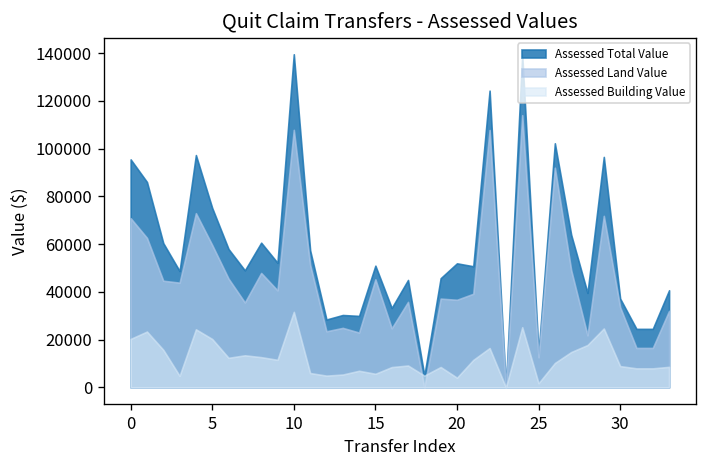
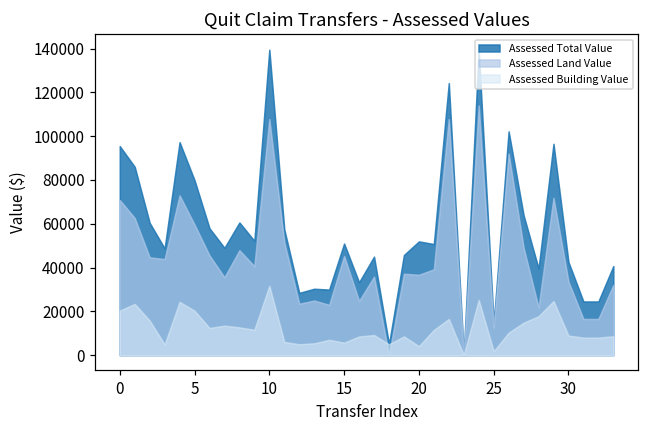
  {
    "Assessed Total Value": {
      "0": 95000,
-     "5": 75000,
+     "5": 80000,
      "10": 139000,
      "15": 51000,
      "20": 52000,
      "25": 14000,
-     "30": 37000
+     "30": 43000
    }
  }
